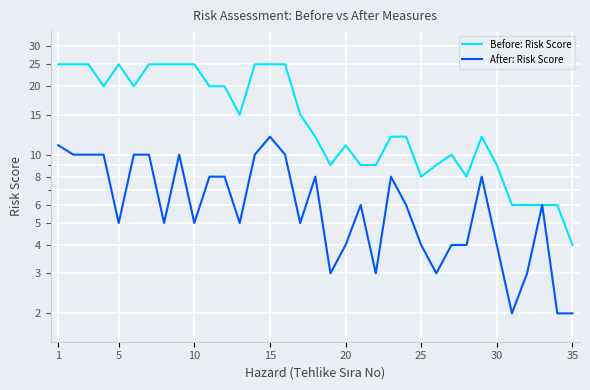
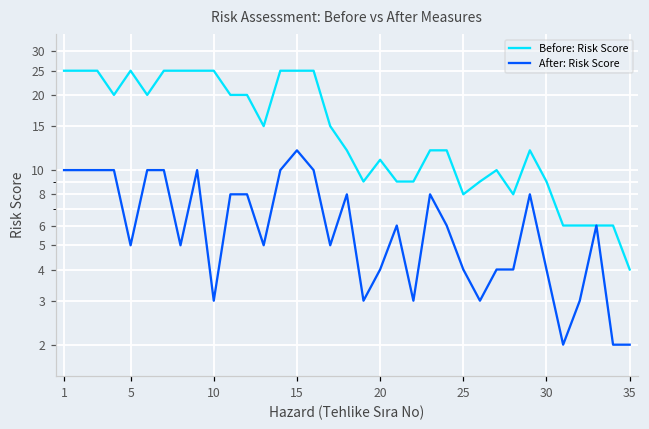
  {
    "Before: Risk Score": {
      "1": 25,
      "5": 25,
      "10": 25,
      "15": 25,
      "20": 11,
      "25": 8,
      "30": 9,
      "35": 4
    },
    "After: Risk Score": {
-     "1": 11,
+     "1": 10,
      "5": 5,
-     "10": 5,
+     "10": 3,
      "15": 12,
      "20": 4,
      "25": 4,
      "30": 4,
      "35": 2
    }
  }
